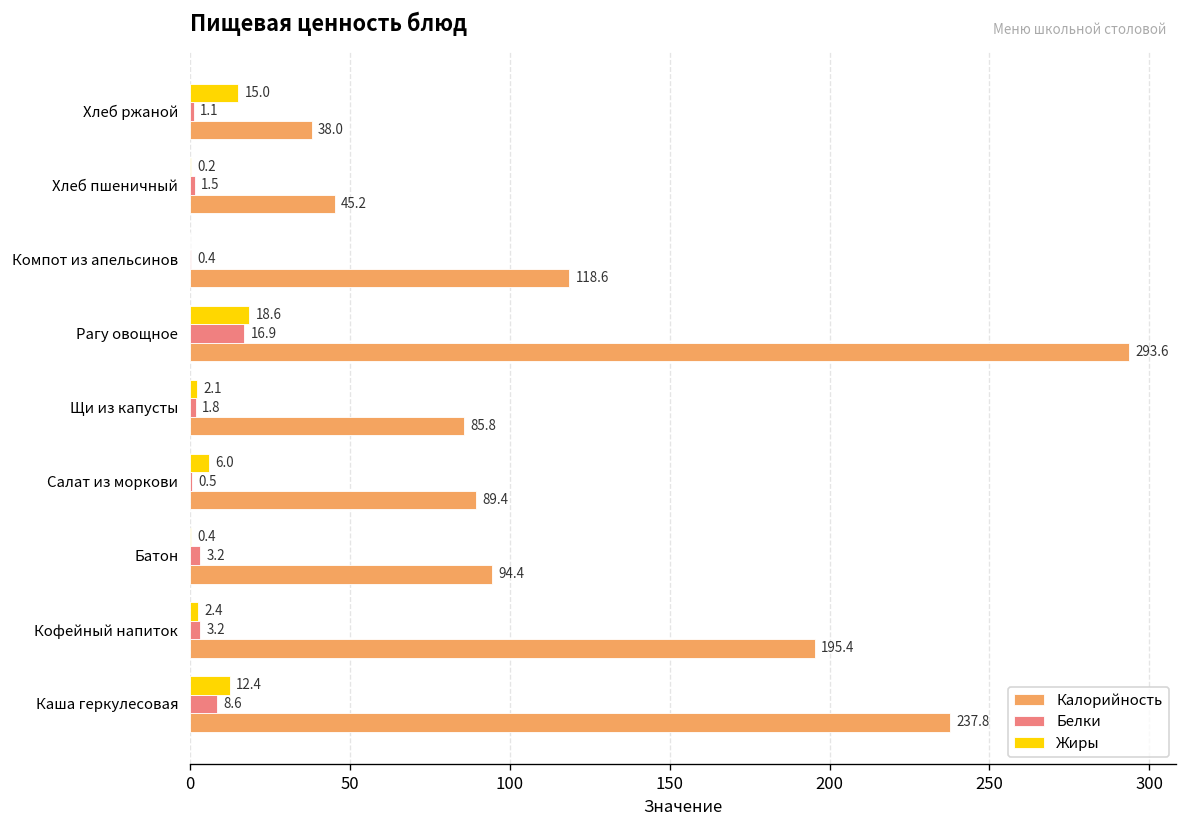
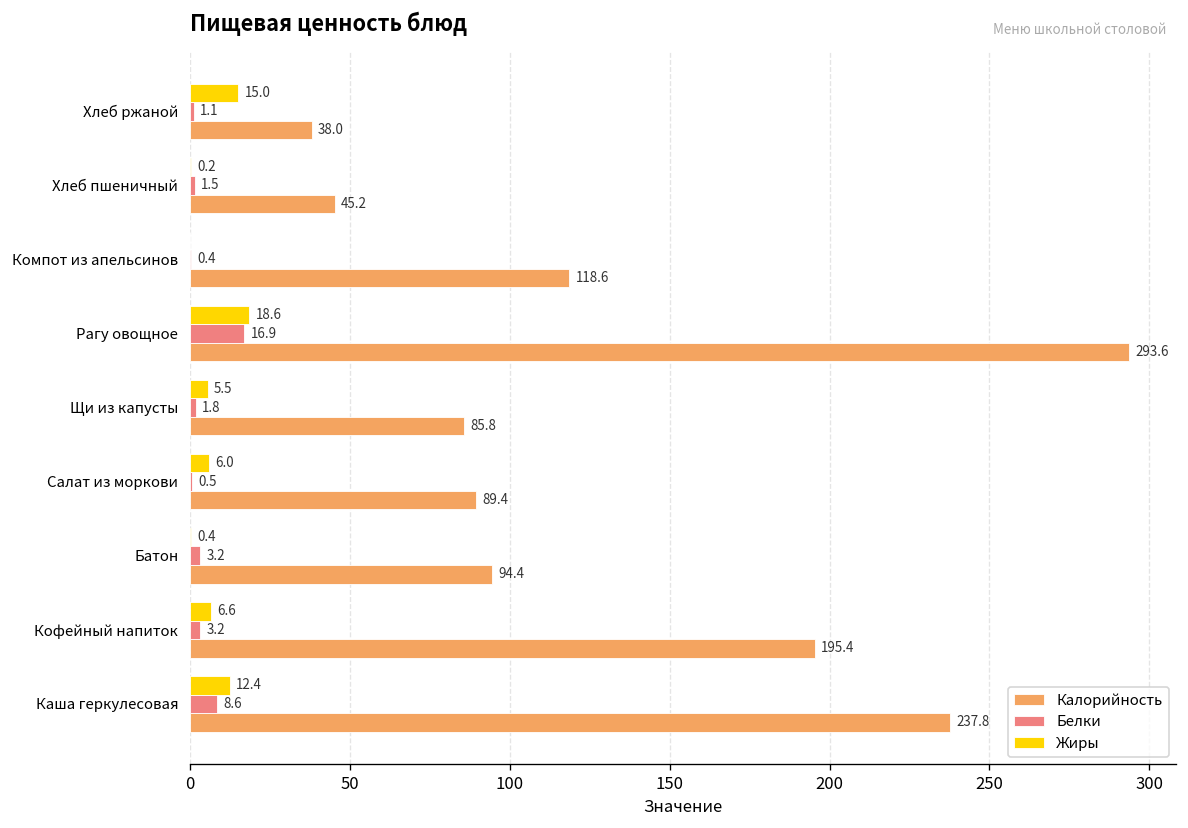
  {
    "Жиры": {
      "Хлеб ржаной": 15.0,
      "Хлеб пшеничный": 0.2,
      "Рагу овощное": 18.6,
-     "Щи из капусты": 2.1,
+     "Щи из капусты": 5.5,
      "Салат из моркови": 6.0,
      "Батон": 0.4,
-     "Кофейный напиток": 2.4,
+     "Кофейный напиток": 6.6,
      "Каша геркулесовая": 12.4
    }
  }
